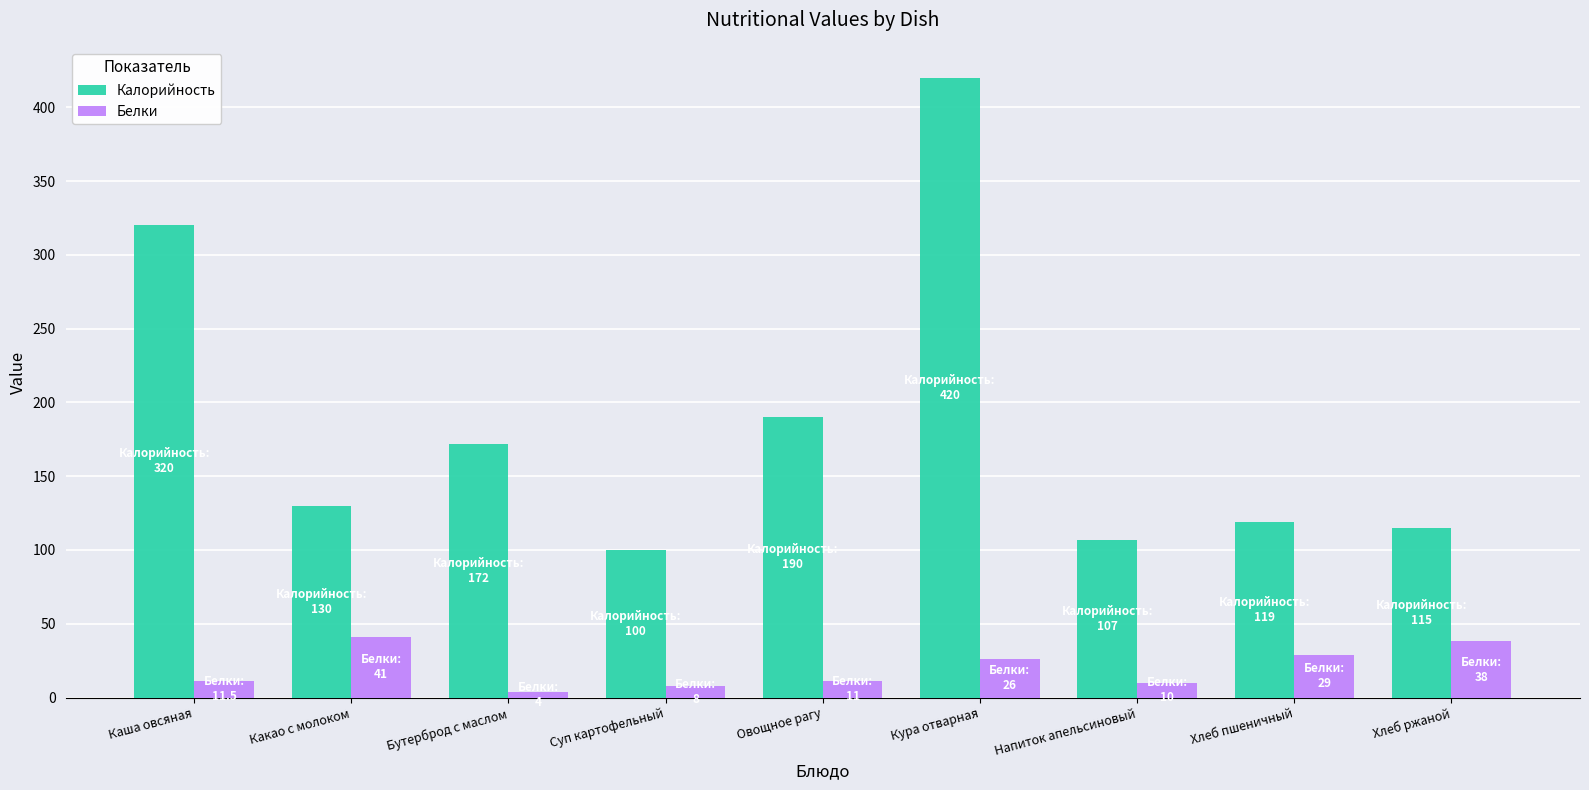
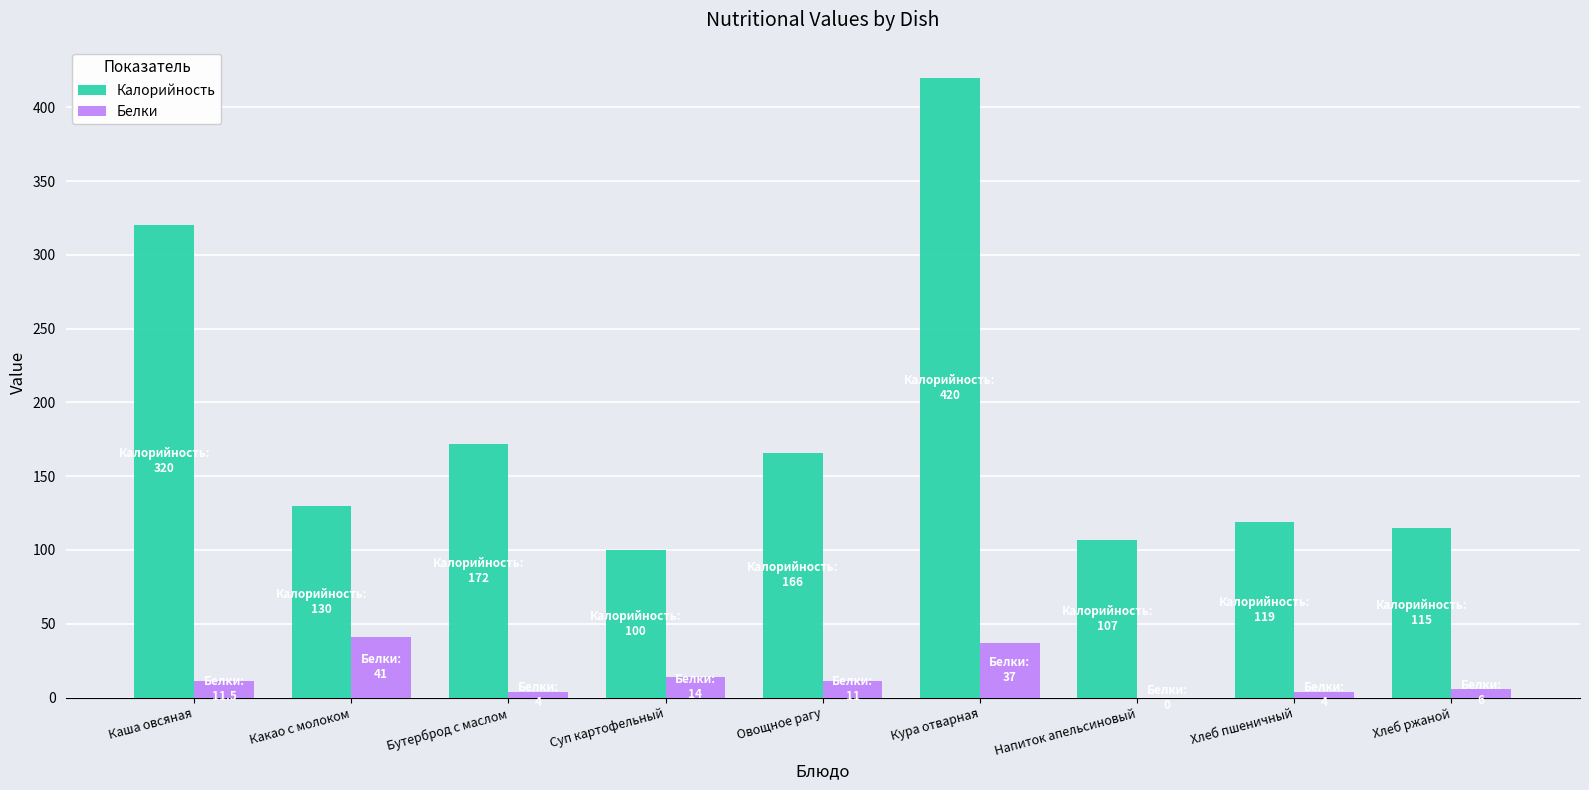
  {
    "Калорийность": {
      "Каша овсяная": 320,
      "Какао с молоком": 130,
      "Бутерброд с маслом": 172,
      "Суп картофельный": 100,
-     "Овощное рагу": 190,
+     "Овощное рагу": 166,
      "Кура отварная": 420,
      "Напиток апельсиновый": 107,
      "Хлеб пшеничный": 119,
      "Хлеб ржаной": 115
    },
    "Белки": {
      "Каша овсяная": 11.5,
      "Какао с молоком": 41,
-     "Суп картофельный": 8,
+     "Суп картофельный": 14,
      "Овощное рагу": 11,
-     "Кура отварная": 26,
-     "Напиток апельсиновый": 10,
-     "Хлеб пшеничный": 29,
-     "Хлеб ржаной": 38
+     "Кура отварная": 37,
+     "Напиток апельсиновый": 0,
+     "Хлеб пшеничный": 4,
+     "Хлеб ржаной": 6
    }
  }
